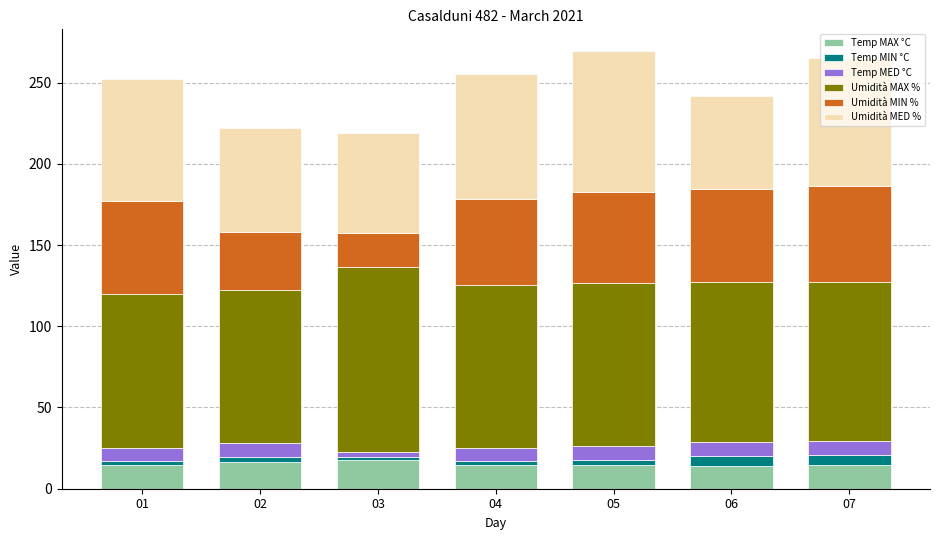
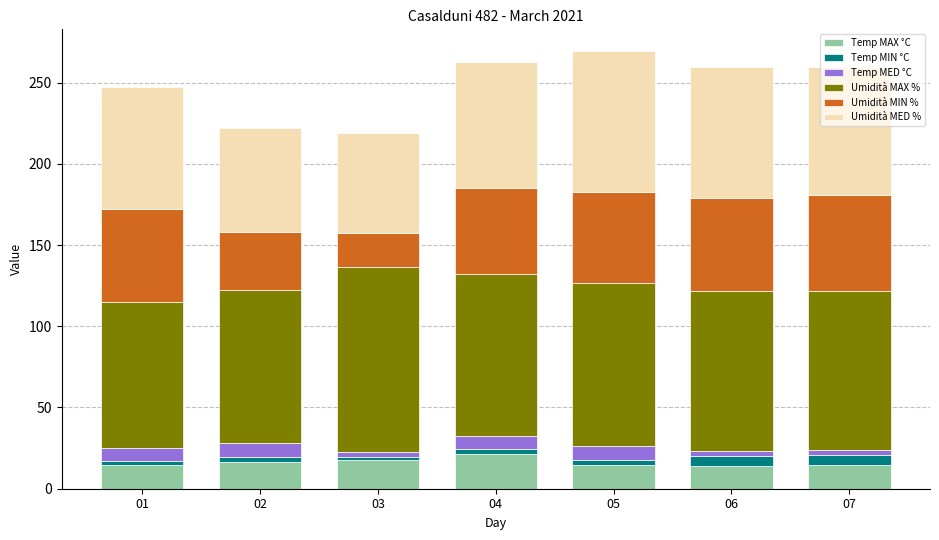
  {
    "Temp MAX °C": {
      "01": 15,
      "02": 16,
      "03": 17,
-     "04": 14,
+     "04": 22,
      "05": 15,
      "06": 14,
      "07": 15
    },
    "Temp MIN °C": {
      "01": 3,
      "02": 3,
      "03": 2,
      "04": 3,
      "05": 3,
      "06": 6,
      "07": 6
    },
    "Temp MED °C": {
      "01": 8,
      "02": 9,
      "03": 3,
      "04": 8,
      "05": 9,
-     "06": 9,
-     "07": 9
+     "06": 3,
+     "07": 3
    },
    "Umidità MAX %": {
-     "01": 95,
+     "01": 90,
      "02": 94,
      "03": 114,
      "04": 100,
      "05": 100,
      "06": 99,
      "07": 98
    },
    "Umidità MIN %": {
      "01": 57,
      "02": 36,
      "03": 21,
      "04": 53,
      "05": 56,
      "06": 57,
      "07": 59
    },
    "Umidità MED %": {
      "01": 75,
      "02": 64,
      "03": 62,
      "04": 77,
      "05": 87,
-     "06": 57
+     "06": 81
    }
  }
